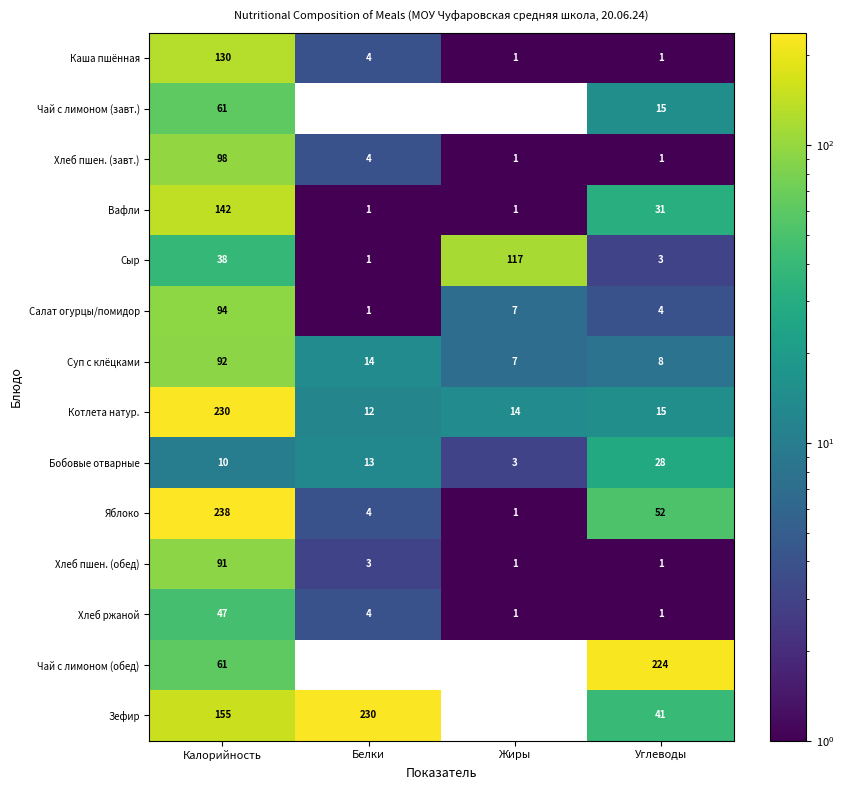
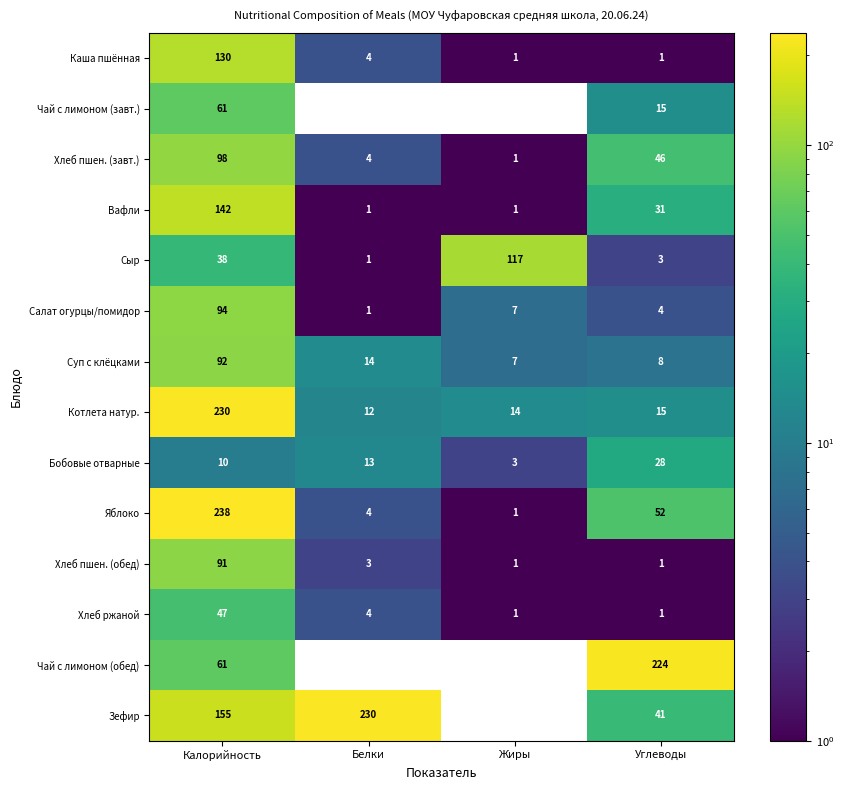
  {
    "Каша пшённая": {
      "Калорийность": 130,
      "Белки": 4,
      "Жиры": 1,
      "Углеводы": 1
    },
    "Чай с лимоном (завт.)": {
      "Калорийность": 61,
      "Углеводы": 15
    },
    "Хлеб пшен. (завт.)": {
      "Калорийность": 98,
      "Белки": 4,
      "Жиры": 1,
-     "Углеводы": 1
+     "Углеводы": 46
    },
    "Вафли": {
      "Калорийность": 142,
      "Белки": 1,
      "Жиры": 1,
      "Углеводы": 31
    },
    "Сыр": {
      "Калорийность": 38,
      "Белки": 1,
      "Жиры": 117,
      "Углеводы": 3
    },
    "Салат огурцы/помидор": {
      "Калорийность": 94,
      "Белки": 1,
      "Жиры": 7,
      "Углеводы": 4
    },
    "Суп с клёцками": {
      "Калорийность": 92,
      "Белки": 14,
      "Жиры": 7,
      "Углеводы": 8
    },
    "Котлета натур.": {
      "Калорийность": 230,
      "Белки": 12,
      "Жиры": 14,
      "Углеводы": 15
    },
    "Бобовые отварные": {
      "Калорийность": 10,
      "Белки": 13,
      "Жиры": 3,
      "Углеводы": 28
    },
    "Яблоко": {
      "Калорийность": 238,
      "Белки": 4,
      "Жиры": 1,
      "Углеводы": 52
    },
    "Хлеб пшен. (обед)": {
      "Калорийность": 91,
      "Белки": 3,
      "Жиры": 1,
      "Углеводы": 1
    },
    "Хлеб ржаной": {
      "Калорийность": 47,
      "Белки": 4,
      "Жиры": 1,
      "Углеводы": 1
    },
    "Чай с лимоном (обед)": {
      "Калорийность": 61,
      "Углеводы": 224
    },
    "Зефир": {
      "Калорийность": 155,
      "Белки": 230,
      "Углеводы": 41
    }
  }
